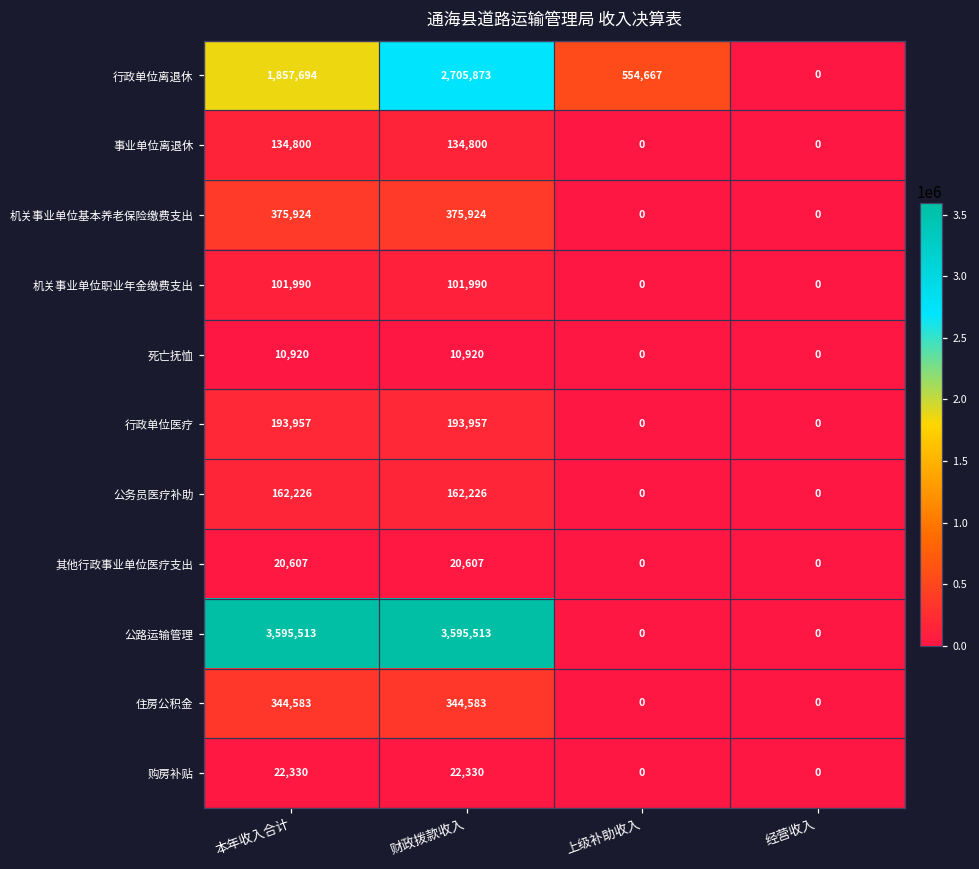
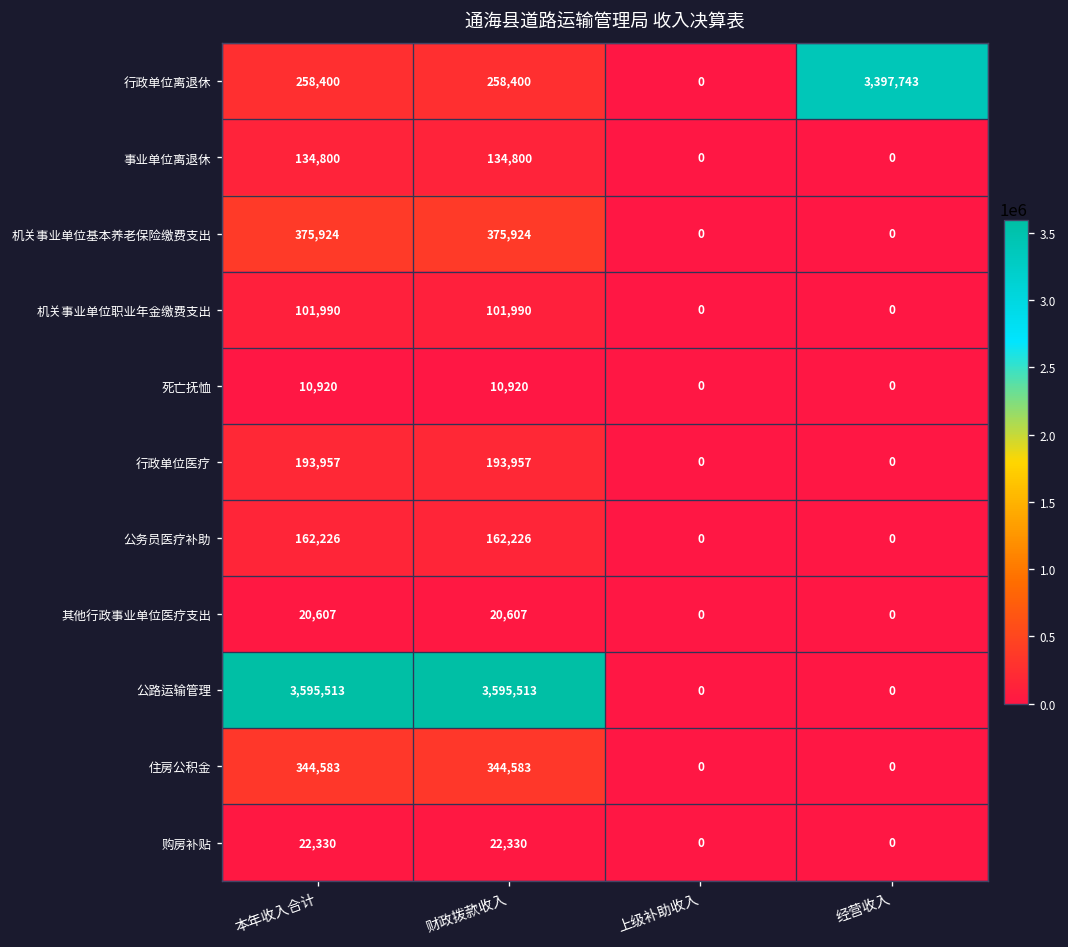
  {
    "行政单位离退休": {
-     "本年收入合计": "1,857,694",
-     "财政拨款收入": "2,705,873",
-     "上级补助收入": "554,667",
-     "经营收入": "0"
+     "本年收入合计": "258,400",
+     "财政拨款收入": "258,400",
+     "上级补助收入": "0",
+     "经营收入": "3,397,743"
    },
    "事业单位离退休": {
      "本年收入合计": "134,800",
      "财政拨款收入": "134,800",
      "上级补助收入": "0",
      "经营收入": "0"
    },
    "机关事业单位基本养老保险缴费支出": {
      "本年收入合计": "375,924",
      "财政拨款收入": "375,924",
      "上级补助收入": "0",
      "经营收入": "0"
    },
    "机关事业单位职业年金缴费支出": {
      "本年收入合计": "101,990",
      "财政拨款收入": "101,990",
      "上级补助收入": "0",
      "经营收入": "0"
    },
    "死亡抚恤": {
      "本年收入合计": "10,920",
      "财政拨款收入": "10,920",
      "上级补助收入": "0",
      "经营收入": "0"
    },
    "行政单位医疗": {
      "本年收入合计": "193,957",
      "财政拨款收入": "193,957",
      "上级补助收入": "0",
      "经营收入": "0"
    },
    "公务员医疗补助": {
      "本年收入合计": "162,226",
      "财政拨款收入": "162,226",
      "上级补助收入": "0",
      "经营收入": "0"
    },
    "其他行政事业单位医疗支出": {
      "本年收入合计": "20,607",
      "财政拨款收入": "20,607",
      "上级补助收入": "0",
      "经营收入": "0"
    },
    "公路运输管理": {
      "本年收入合计": "3,595,513",
      "财政拨款收入": "3,595,513",
      "上级补助收入": "0",
      "经营收入": "0"
    },
    "住房公积金": {
      "本年收入合计": "344,583",
      "财政拨款收入": "344,583",
      "上级补助收入": "0",
      "经营收入": "0"
    },
    "购房补贴": {
      "本年收入合计": "22,330",
      "财政拨款收入": "22,330",
      "上级补助收入": "0",
      "经营收入": "0"
    }
  }
